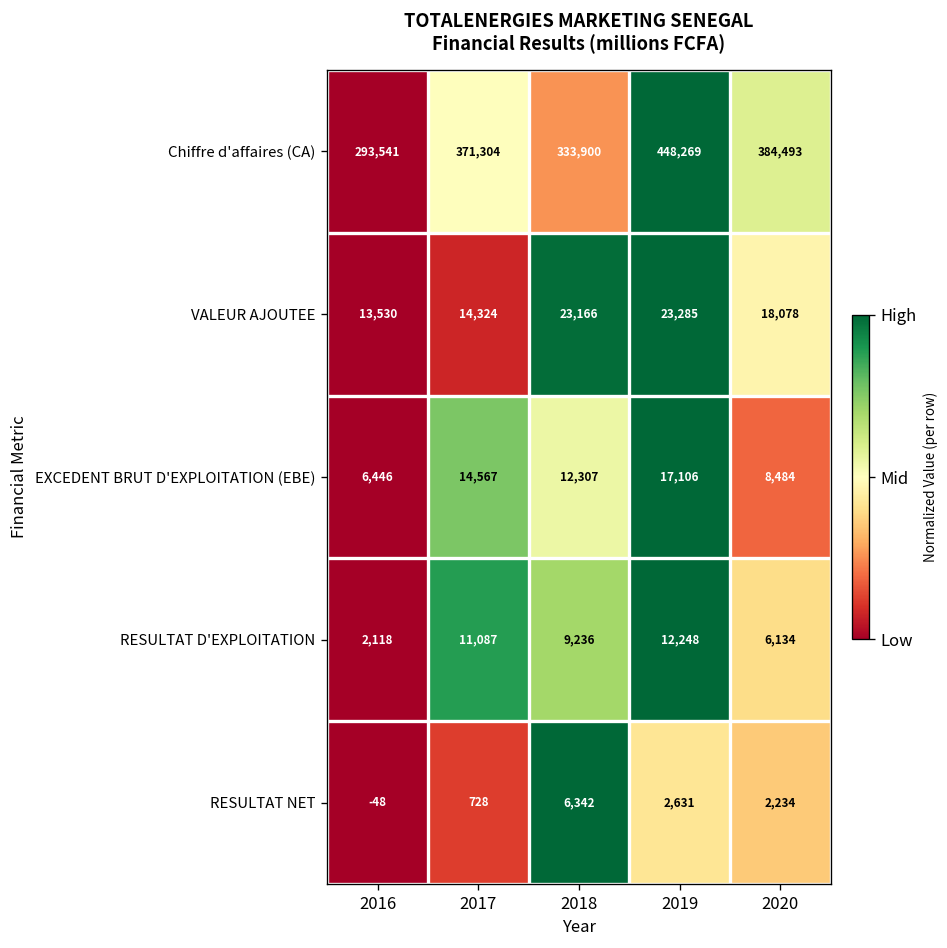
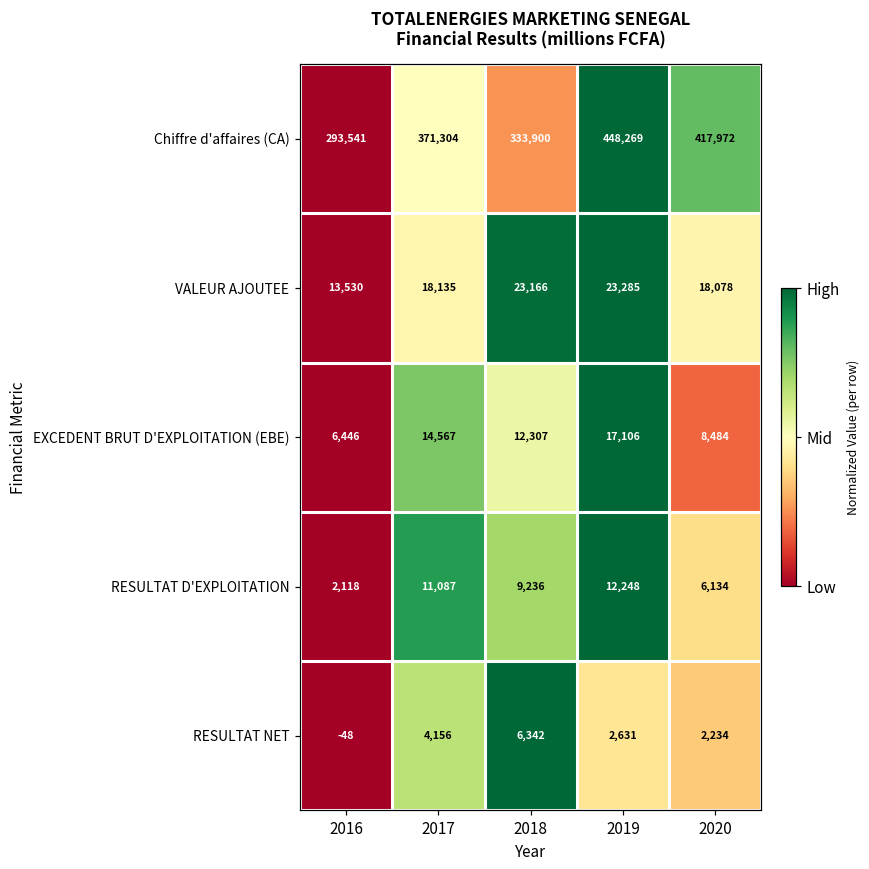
  {
    "Chiffre d'affaires (CA)": {
      "2016": "293,541",
      "2017": "371,304",
      "2018": "333,900",
      "2019": "448,269",
-     "2020": "384,493"
+     "2020": "417,972"
    },
    "VALEUR AJOUTEE": {
      "2016": "13,530",
-     "2017": "14,324",
+     "2017": "18,135",
      "2018": "23,166",
      "2019": "23,285",
      "2020": "18,078"
    },
    "EXCEDENT BRUT D'EXPLOITATION (EBE)": {
      "2016": "6,446",
      "2017": "14,567",
      "2018": "12,307",
      "2019": "17,106",
      "2020": "8,484"
    },
    "RESULTAT D'EXPLOITATION": {
      "2016": "2,118",
      "2017": "11,087",
      "2018": "9,236",
      "2019": "12,248",
      "2020": "6,134"
    },
    "RESULTAT NET": {
      "2016": "-48",
-     "2017": "728",
+     "2017": "4,156",
      "2018": "6,342",
      "2019": "2,631",
      "2020": "2,234"
    }
  }
